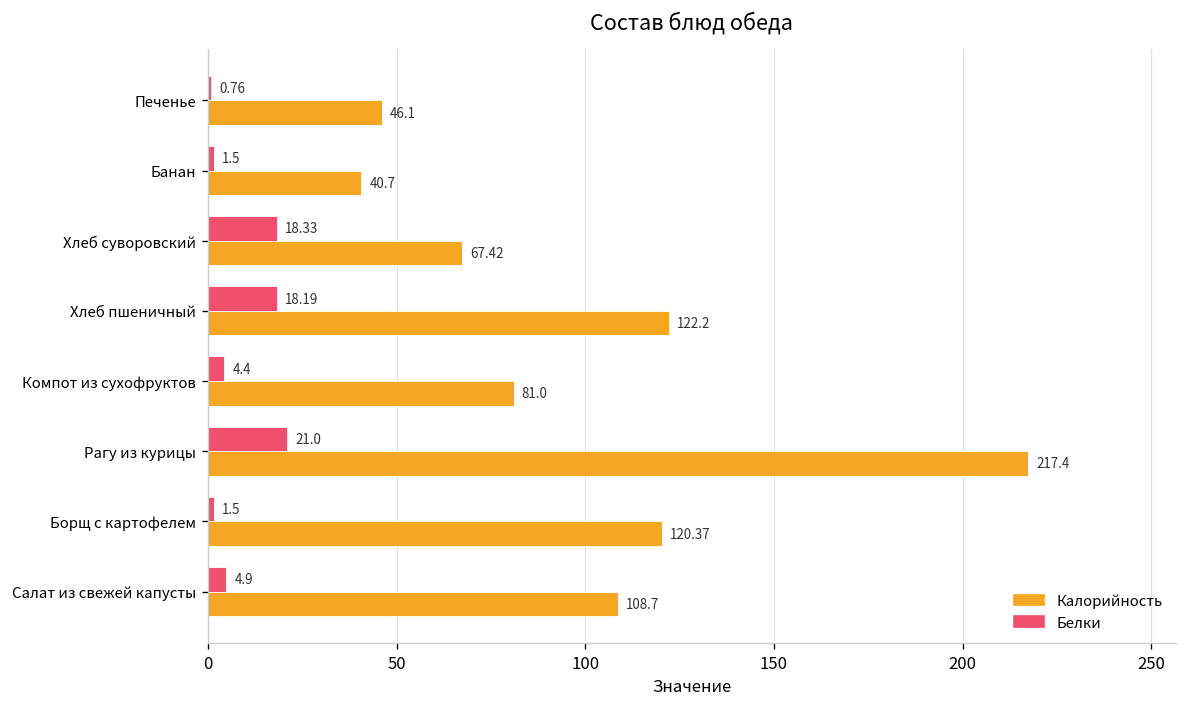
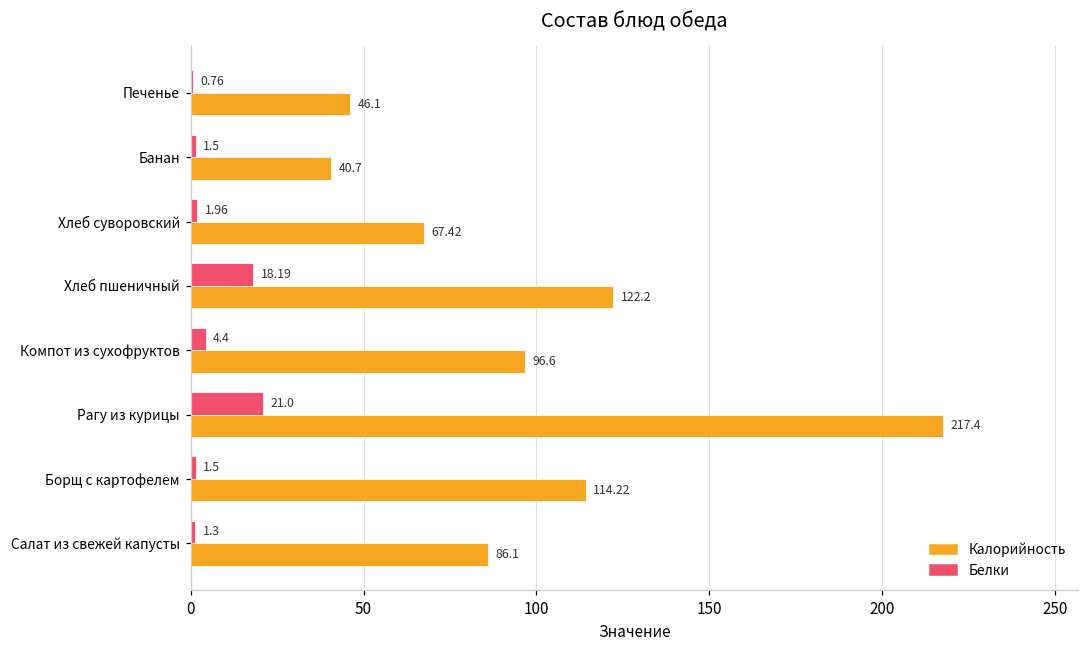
  {
    "Калорийность": {
      "Печенье": 46.1,
      "Банан": 40.7,
      "Хлеб суворовский": 67.42,
      "Хлеб пшеничный": 122.2,
-     "Компот из сухофруктов": 81.0,
+     "Компот из сухофруктов": 96.6,
      "Рагу из курицы": 217.4,
-     "Борщ с картофелем": 120.37,
-     "Салат из свежей капусты": 108.7
+     "Борщ с картофелем": 114.22,
+     "Салат из свежей капусты": 86.1
    },
    "Белки": {
      "Печенье": 0.76,
      "Банан": 1.5,
-     "Хлеб суворовский": 18.33,
+     "Хлеб суворовский": 1.96,
      "Хлеб пшеничный": 18.19,
      "Компот из сухофруктов": 4.4,
      "Рагу из курицы": 21.0,
      "Борщ с картофелем": 1.5,
-     "Салат из свежей капусты": 4.9
+     "Салат из свежей капусты": 1.3
    }
  }
